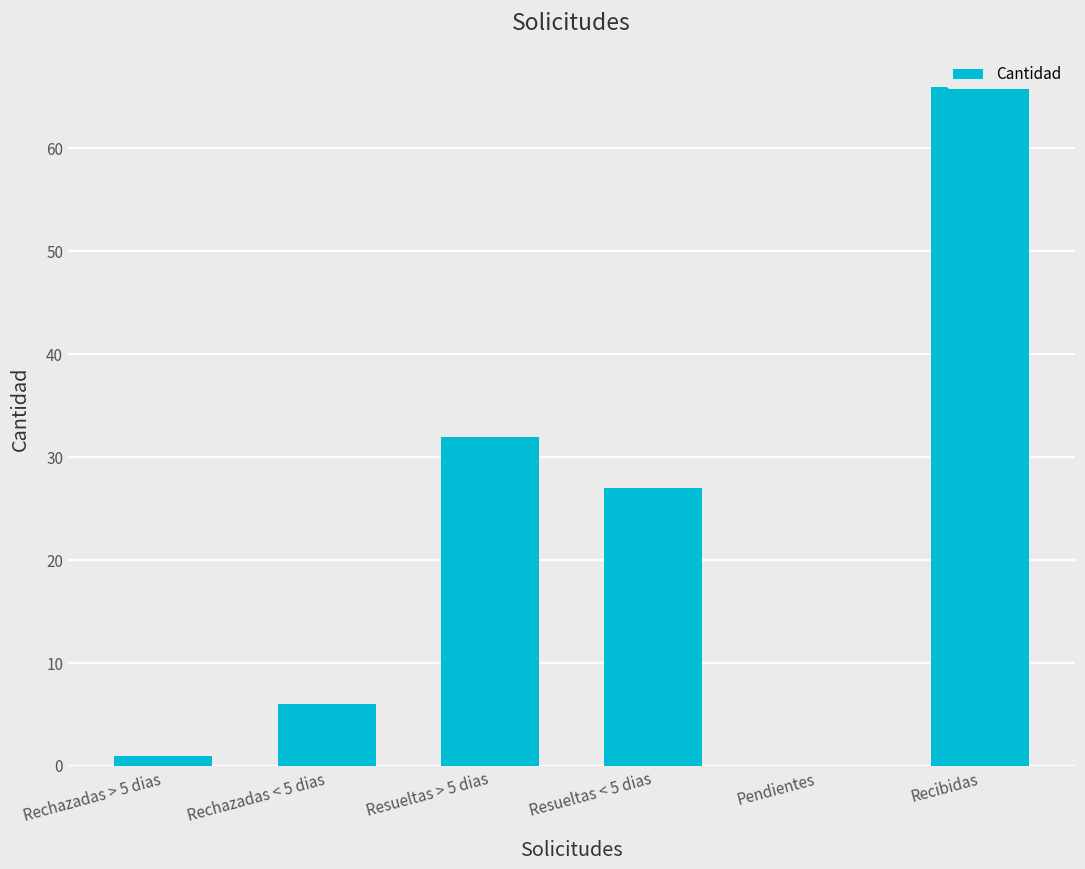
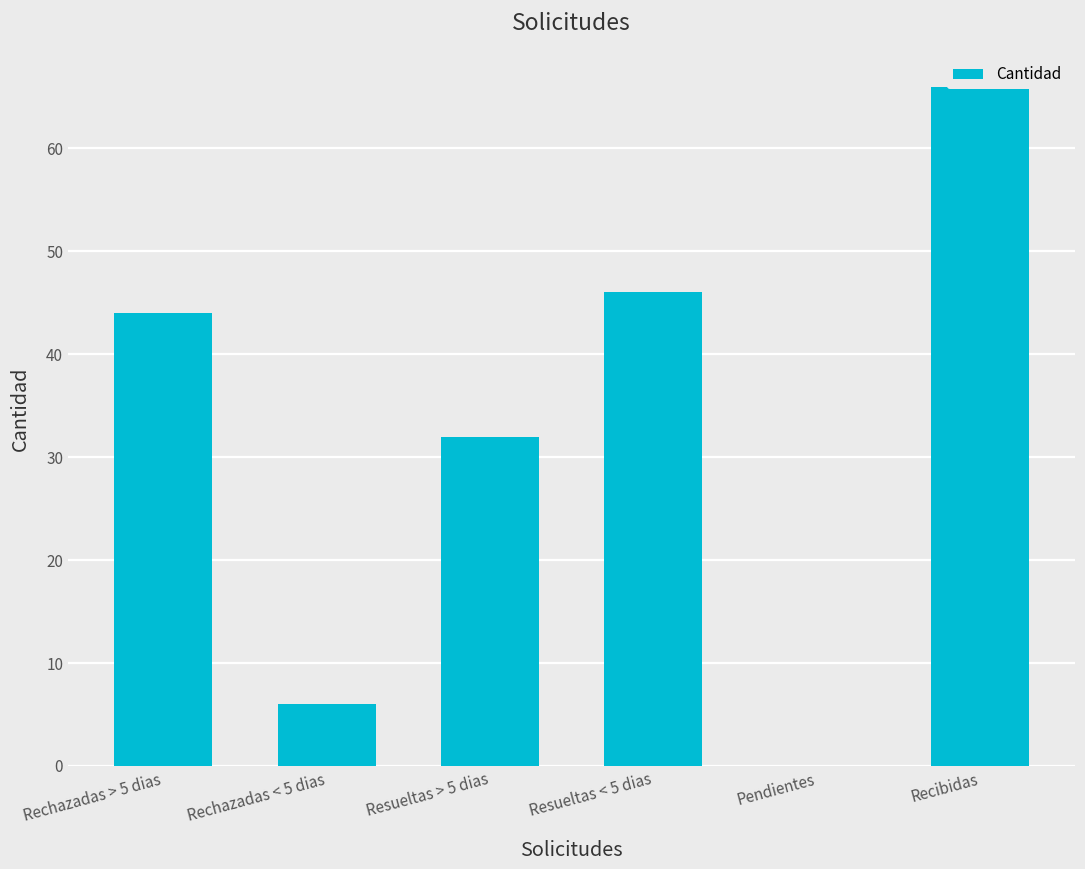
  {
-   "Rechazadas > 5 dias": 1,
+   "Rechazadas > 5 dias": 44,
    "Rechazadas < 5 dias": 6,
    "Resueltas > 5 dias": 32,
-   "Resueltas < 5 dias": 27,
+   "Resueltas < 5 dias": 46,
    "Pendientes": 0
  }
